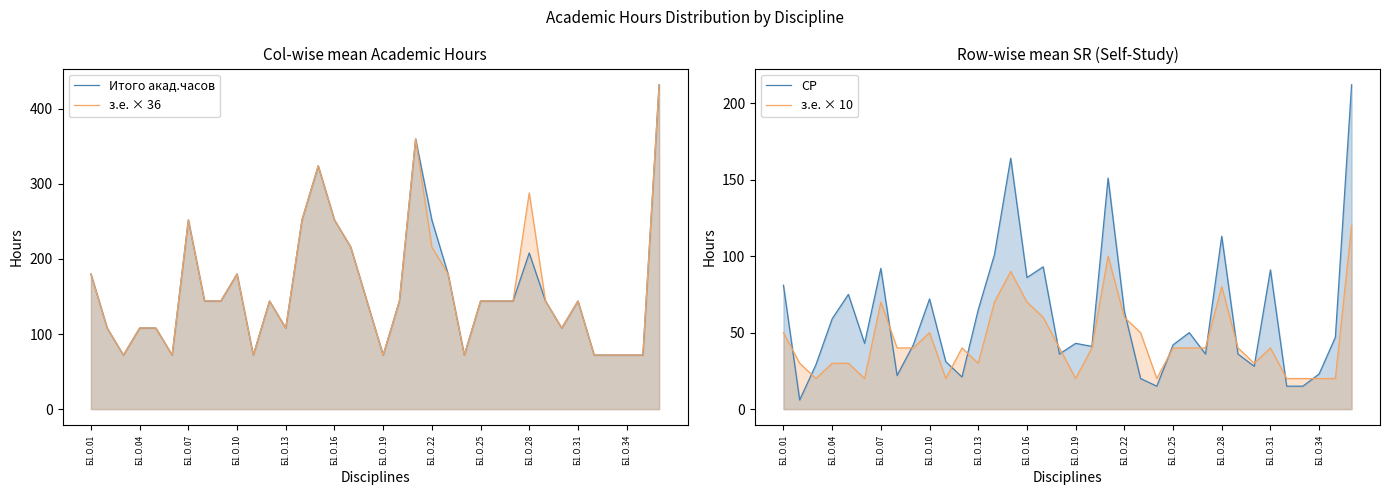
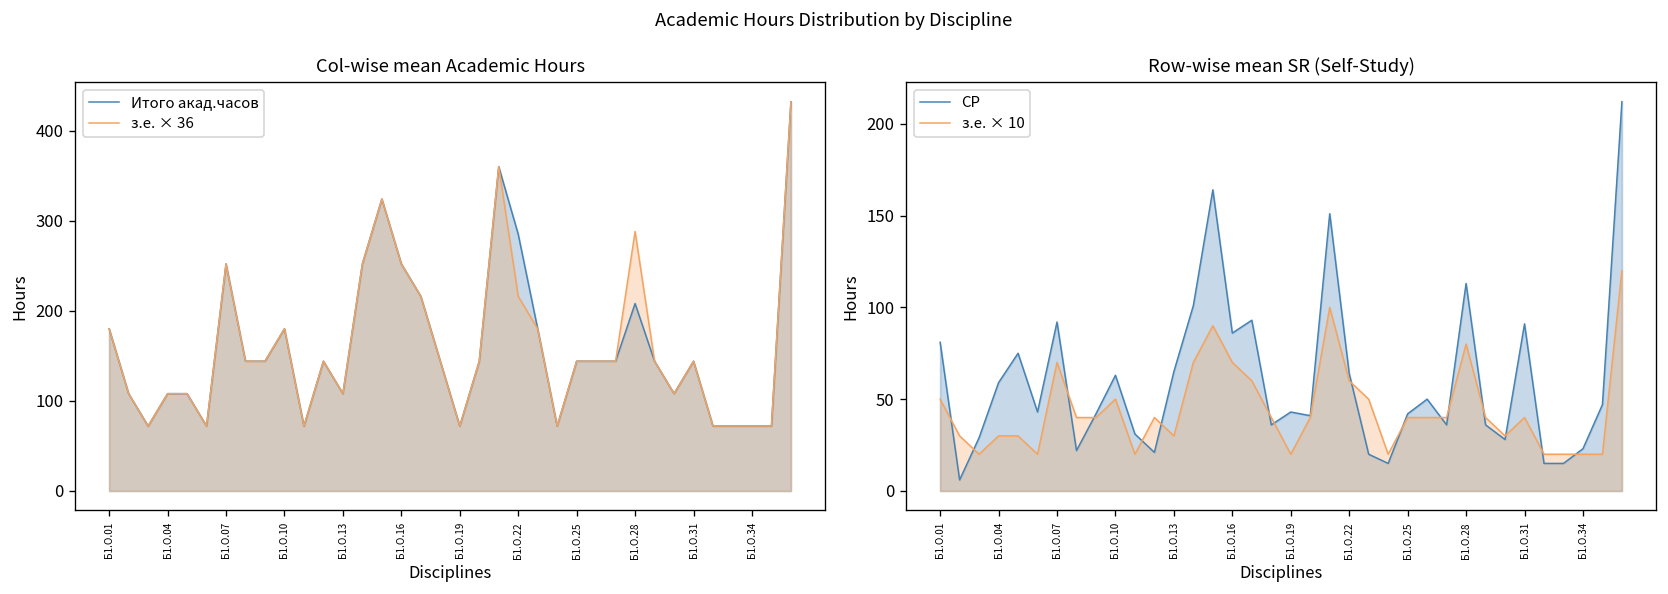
  {
    "Col-wise mean Academic Hours": {
      "Итого акад.часов": {
-       "Б1.О.22": 250,
+       "Б1.О.22": 290,
        "Б1.О.28": 210
      },
      "з.е. × 36": {
        "Б1.О.22": 220,
        "Б1.О.28": 290
      }
    },
    "Row-wise mean SR (Self-Study)": {
      "СР": {
        "Б1.О.01": 81,
        "Б1.О.04": 59,
        "Б1.О.07": 92,
-       "Б1.О.10": 72,
+       "Б1.О.10": 63,
        "Б1.О.13": 65,
        "Б1.О.16": 86,
        "Б1.О.19": 43,
        "Б1.О.22": 64,
        "Б1.О.25": 42,
        "Б1.О.28": 113,
        "Б1.О.31": 91,
        "Б1.О.34": 23
      },
      "з.е. × 10": {
        "Б1.О.01": 50,
        "Б1.О.04": 30,
        "Б1.О.07": 70,
        "Б1.О.10": 50,
        "Б1.О.13": 30,
        "Б1.О.16": 70,
        "Б1.О.19": 20,
        "Б1.О.22": 60,
        "Б1.О.25": 40,
        "Б1.О.28": 80,
        "Б1.О.31": 40,
        "Б1.О.34": 20
      }
    }
  }
